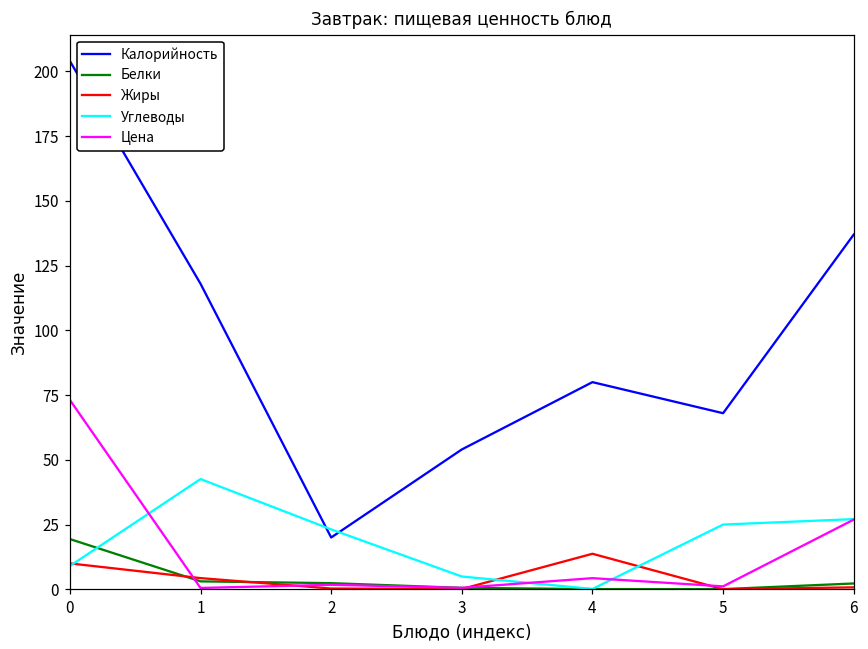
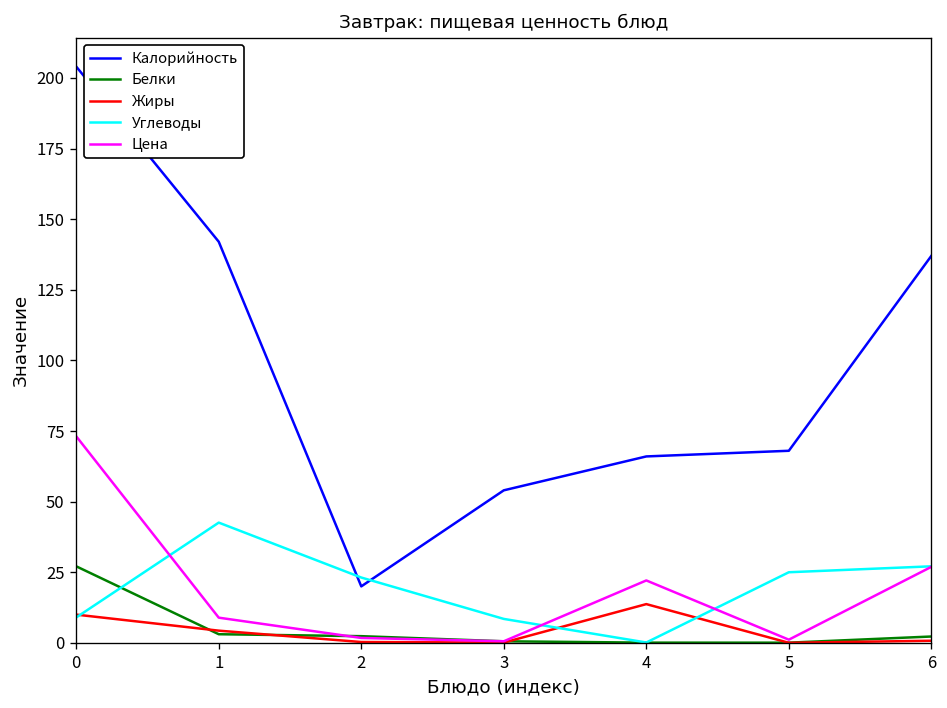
  {
    "Калорийность": {
      "0": 204,
-     "1": 118,
+     "1": 142,
      "2": 20,
      "3": 54,
-     "4": 80,
+     "4": 66,
      "5": 68,
      "6": 137
    },
    "Белки": {
-     "0": 19,
+     "0": 27,
      "1": 3,
      "6": 2
    },
    "Жиры": {
      "1": 4,
      "2": 0,
      "4": 14,
      "6": 1
    },
    "Углеводы": {
      "1": 43,
      "2": 23,
-     "3": 5,
+     "3": 8,
      "5": 25
    },
    "Цена": {
      "0": 73,
-     "1": 1,
-     "4": 4
+     "1": 9,
+     "4": 22
    }
  }
